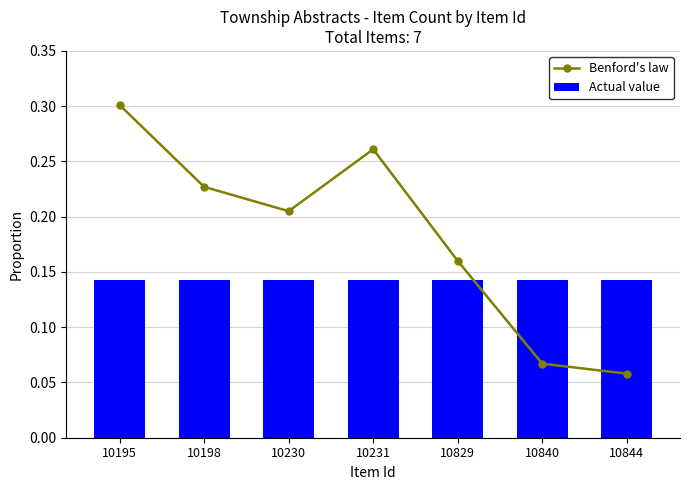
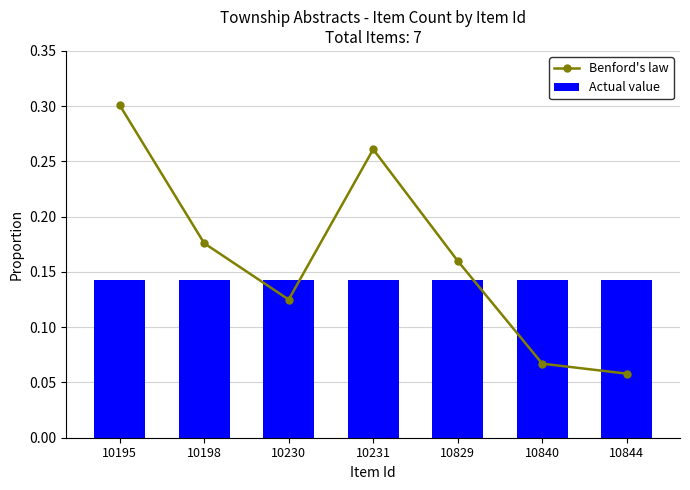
  {
    "Benford's law": {
      "10195": 0.301,
-     "10198": 0.227,
-     "10230": 0.205,
+     "10198": 0.176,
+     "10230": 0.125,
      "10231": 0.261,
      "10829": 0.160,
      "10840": 0.067,
      "10844": 0.058
    },
    "Actual value": {
      "10195": 0.143,
      "10198": 0.143,
      "10230": 0.143,
      "10231": 0.143,
      "10829": 0.143,
      "10840": 0.143,
      "10844": 0.143
    }
  }
